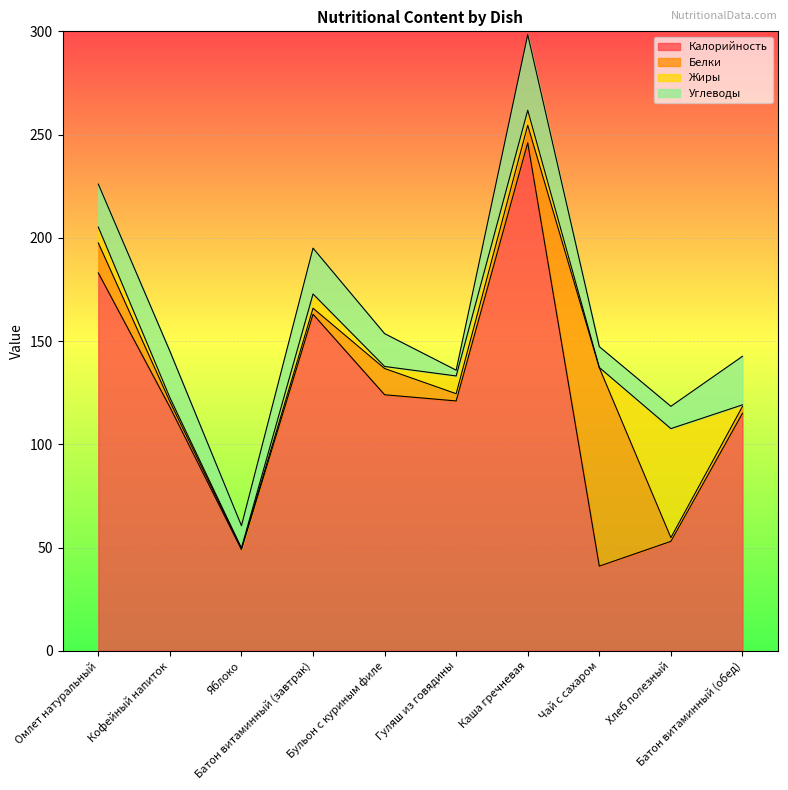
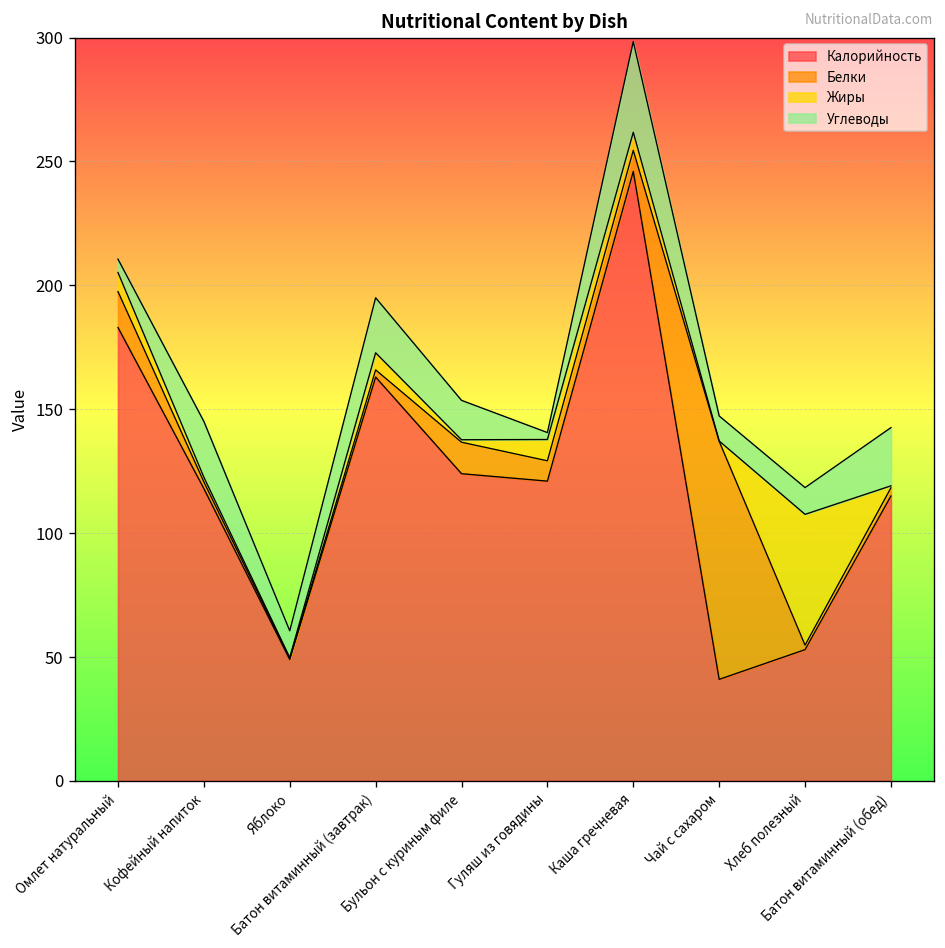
  {
    "Калорийность": {
      "Омлет натуральный": 183,
      "Кофейный напиток": 118,
      "Батон витаминный (завтрак)": 163,
      "Бульон с куриным филе": 124,
      "Гуляш из говядины": 121,
      "Каша гречневая": 246,
      "Чай с сахаром": 41,
      "Хлеб полезный": 53,
      "Батон витаминный (обед)": 115
    },
    "Белки": {
      "Омлет натуральный": 15,
      "Кофейный напиток": 3,
      "Батон витаминный (завтрак)": 3,
-     "Гуляш из говядины": 4,
+     "Гуляш из говядины": 8,
      "Каша гречневая": 9,
      "Хлеб полезный": 2
    },
    "Жиры": {
      "Омлет натуральный": 8,
      "Кофейный напиток": 2,
      "Батон витаминный (завтрак)": 7,
      "Гуляш из говядины": 9,
      "Каша гречневая": 7,
      "Хлеб полезный": 53
    },
    "Углеводы": {
-     "Омлет натуральный": 21,
+     "Омлет натуральный": 5,
      "Кофейный напиток": 23,
      "Яблоко": 11,
      "Батон витаминный (завтрак)": 22,
      "Бульон с куриным филе": 16,
      "Гуляш из говядины": 3,
      "Каша гречневая": 37,
      "Чай с сахаром": 10,
      "Хлеб полезный": 11,
      "Батон витаминный (обед)": 24
    }
  }
